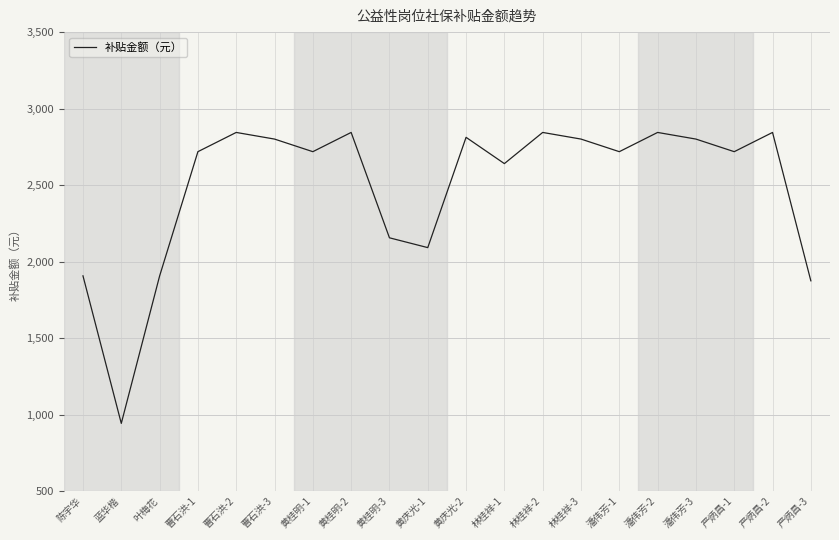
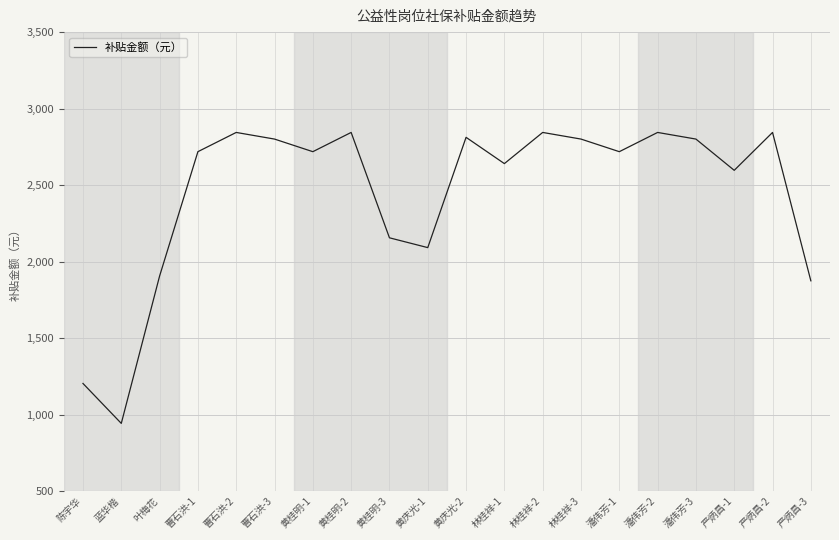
  {
-   "陈宇华": "1,910",
+   "陈宇华": "1,200",
    "蓝华楷": "940",
    "叶梅花": "1,910",
    "曹石洪-1": "2,720",
    "曹石洪-2": "2,840",
    "曹石洪-3": "2,800",
    "黄桂明-1": "2,720",
    "黄桂明-2": "2,840",
    "黄桂明-3": "2,160",
    "黄庆光-1": "2,090",
    "黄庆光-2": "2,810",
    "林桂祥-1": "2,640",
    "林桂祥-2": "2,840",
    "林桂祥-3": "2,800",
    "潘伟芳-1": "2,720",
    "潘伟芳-2": "2,840",
    "潘伟芳-3": "2,800",
-   "严炳昌-1": "2,720",
+   "严炳昌-1": "2,600",
    "严炳昌-2": "2,840",
    "严炳昌-3": "1,870"
  }
